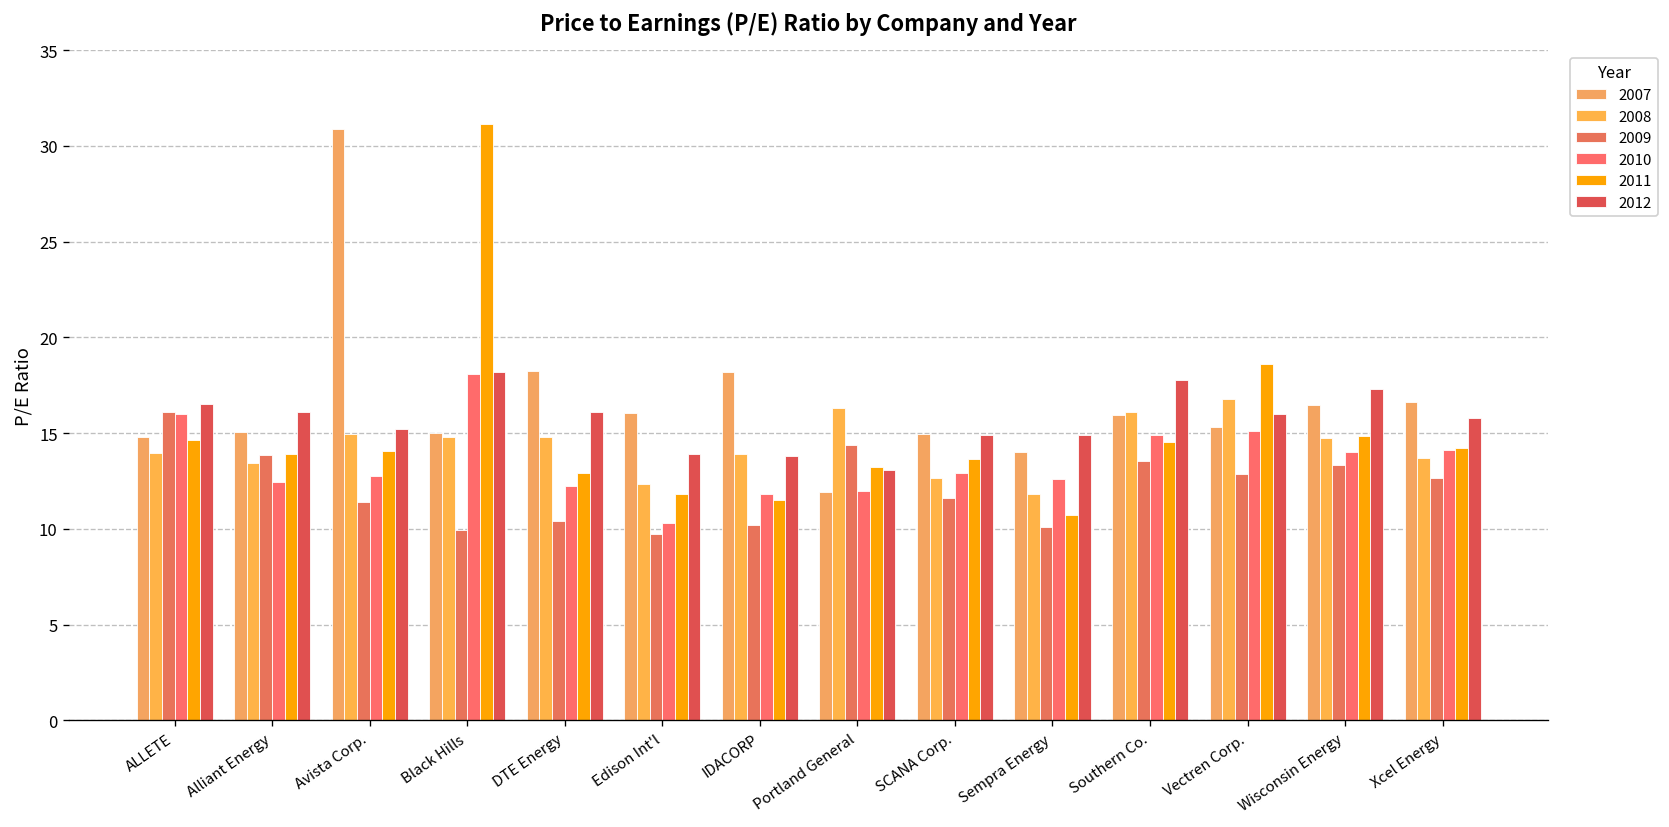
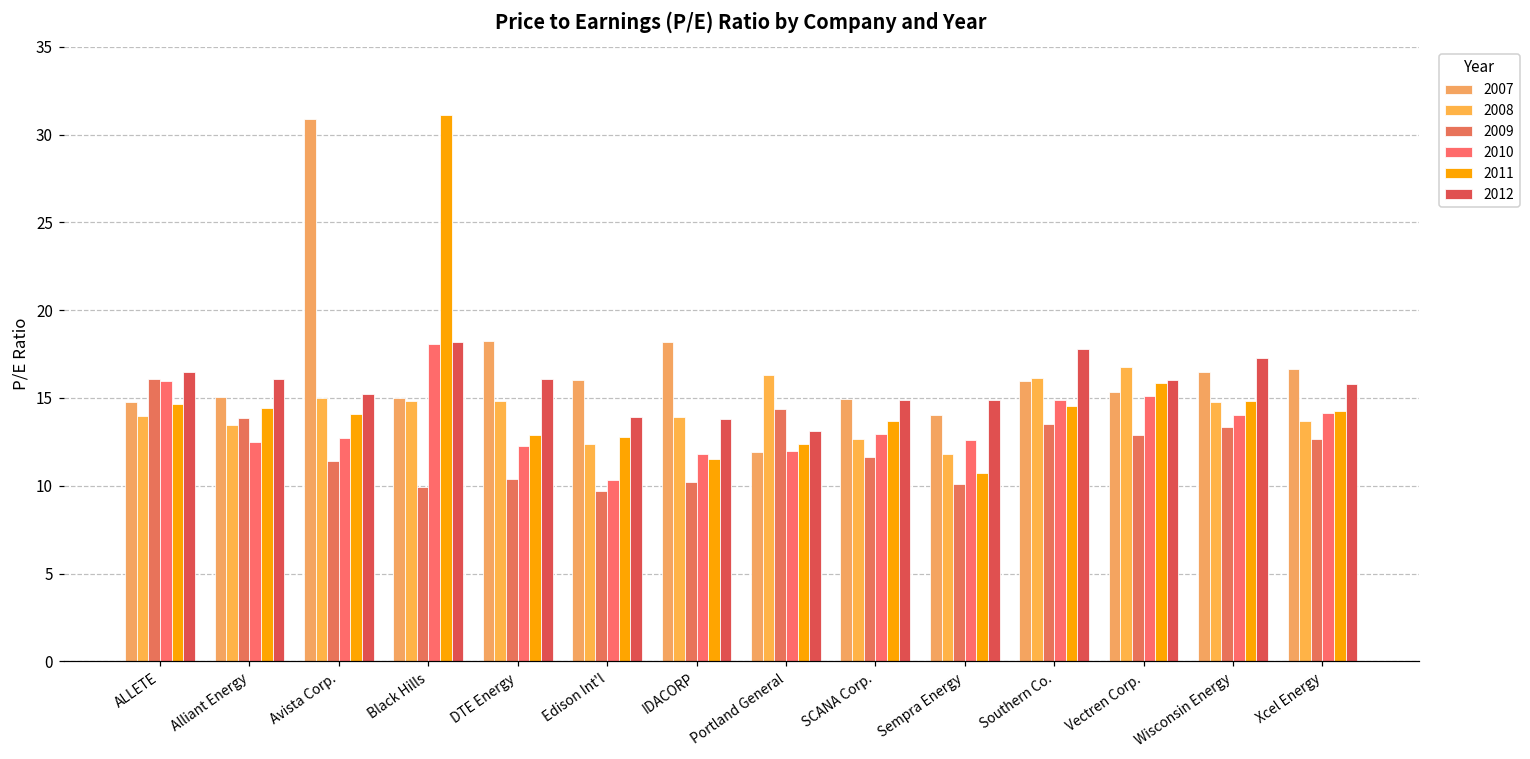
  {
    "2011": {
      "ALLETE": 14.7,
-     "Alliant Energy": 13.9,
+     "Alliant Energy": 14.5,
      "Avista Corp.": 14.1,
      "Black Hills": 31.1,
      "DTE Energy": 12.9,
-     "Edison Int'l": 11.8,
+     "Edison Int'l": 12.8,
      "IDACORP": 11.5,
-     "Portland General": 13.3,
+     "Portland General": 12.4,
      "SCANA Corp.": 13.7,
      "Sempra Energy": 10.7,
      "Southern Co.": 14.5,
-     "Vectren Corp.": 18.6,
+     "Vectren Corp.": 15.8,
      "Wisconsin Energy": 14.8,
      "Xcel Energy": 14.2
    }
  }
